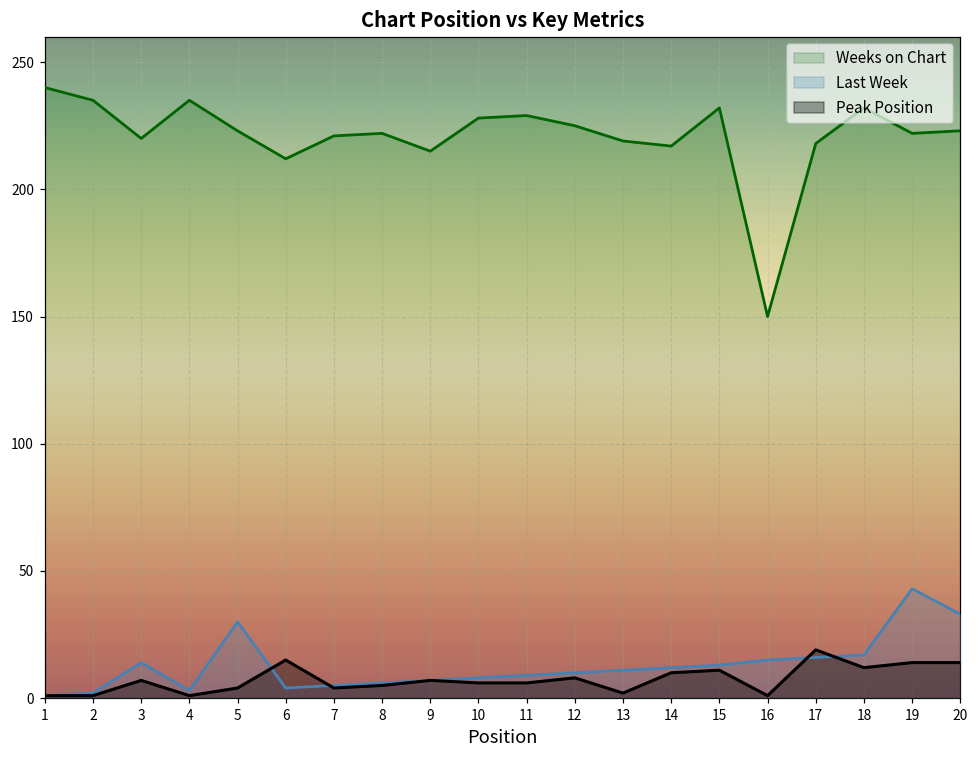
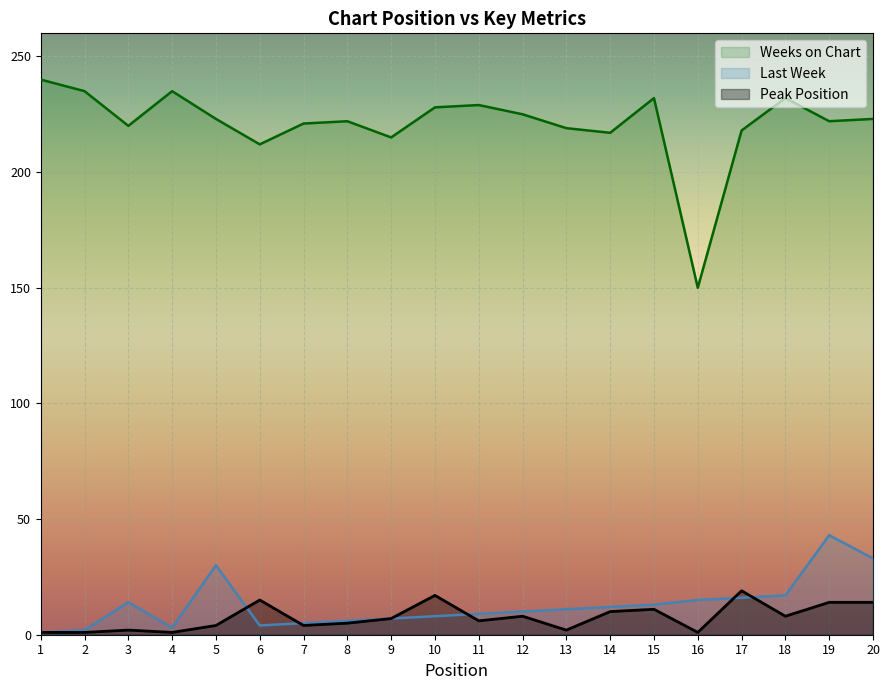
  {
    "Peak Position": {
-     "3": 7,
+     "3": 2,
      "4": 1,
      "5": 4,
      "6": 15,
-     "10": 6,
+     "10": 17,
      "11": 6,
      "12": 8,
      "13": 2,
      "14": 10,
      "15": 11,
      "16": 1,
      "17": 19,
-     "18": 12,
+     "18": 8,
      "19": 14,
      "20": 14
    }
  }
